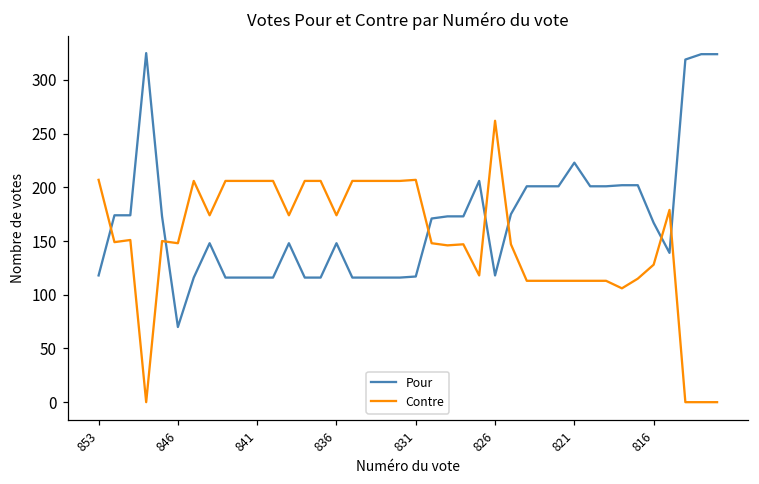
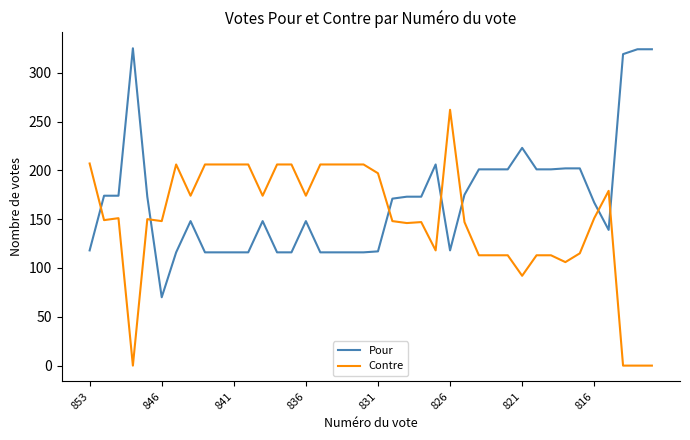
  {
    "Pour": {
      "853": 120,
      "846": 70,
      "841": 120,
      "836": 150,
      "831": 120,
      "826": 120,
      "821": 220,
      "816": 170
    },
    "Contre": {
      "853": 210,
      "846": 150,
      "841": 210,
      "836": 170,
-     "831": 210,
+     "831": 200,
      "826": 260,
-     "821": 110,
-     "816": 130
+     "821": 90,
+     "816": 150
    }
  }
